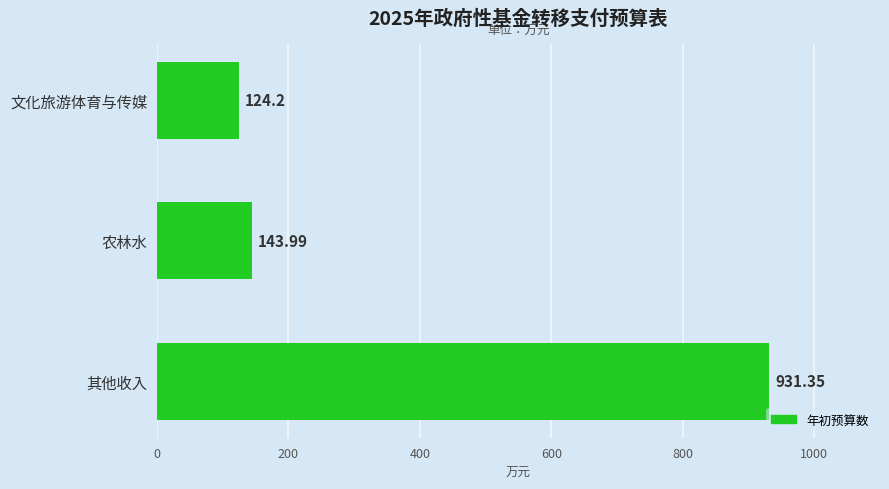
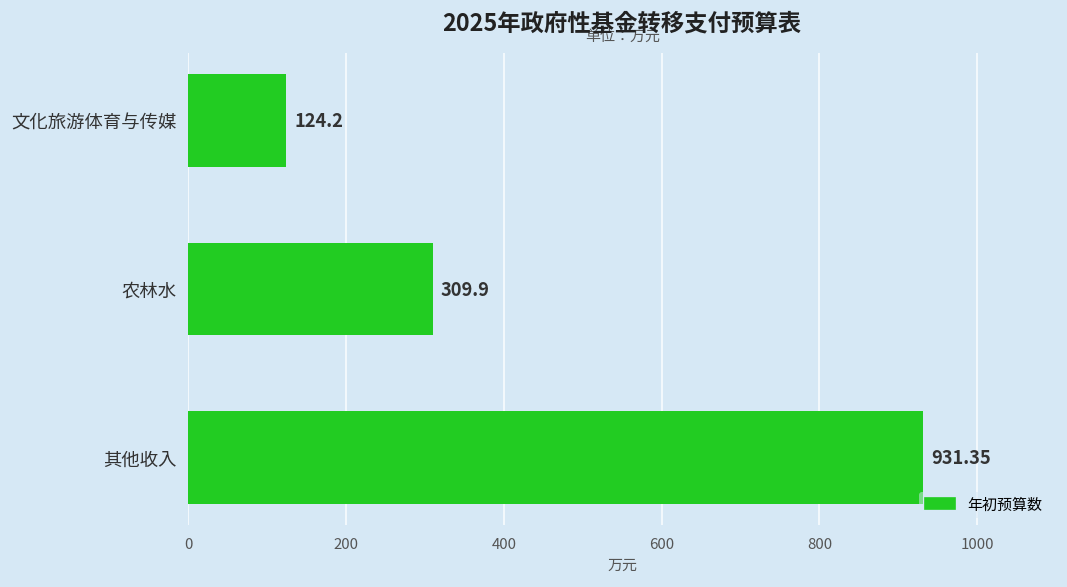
  {
    "文化旅游体育与传媒": 124.2,
-   "农林水": 143.99,
+   "农林水": 309.9,
    "其他收入": 931.35
  }
